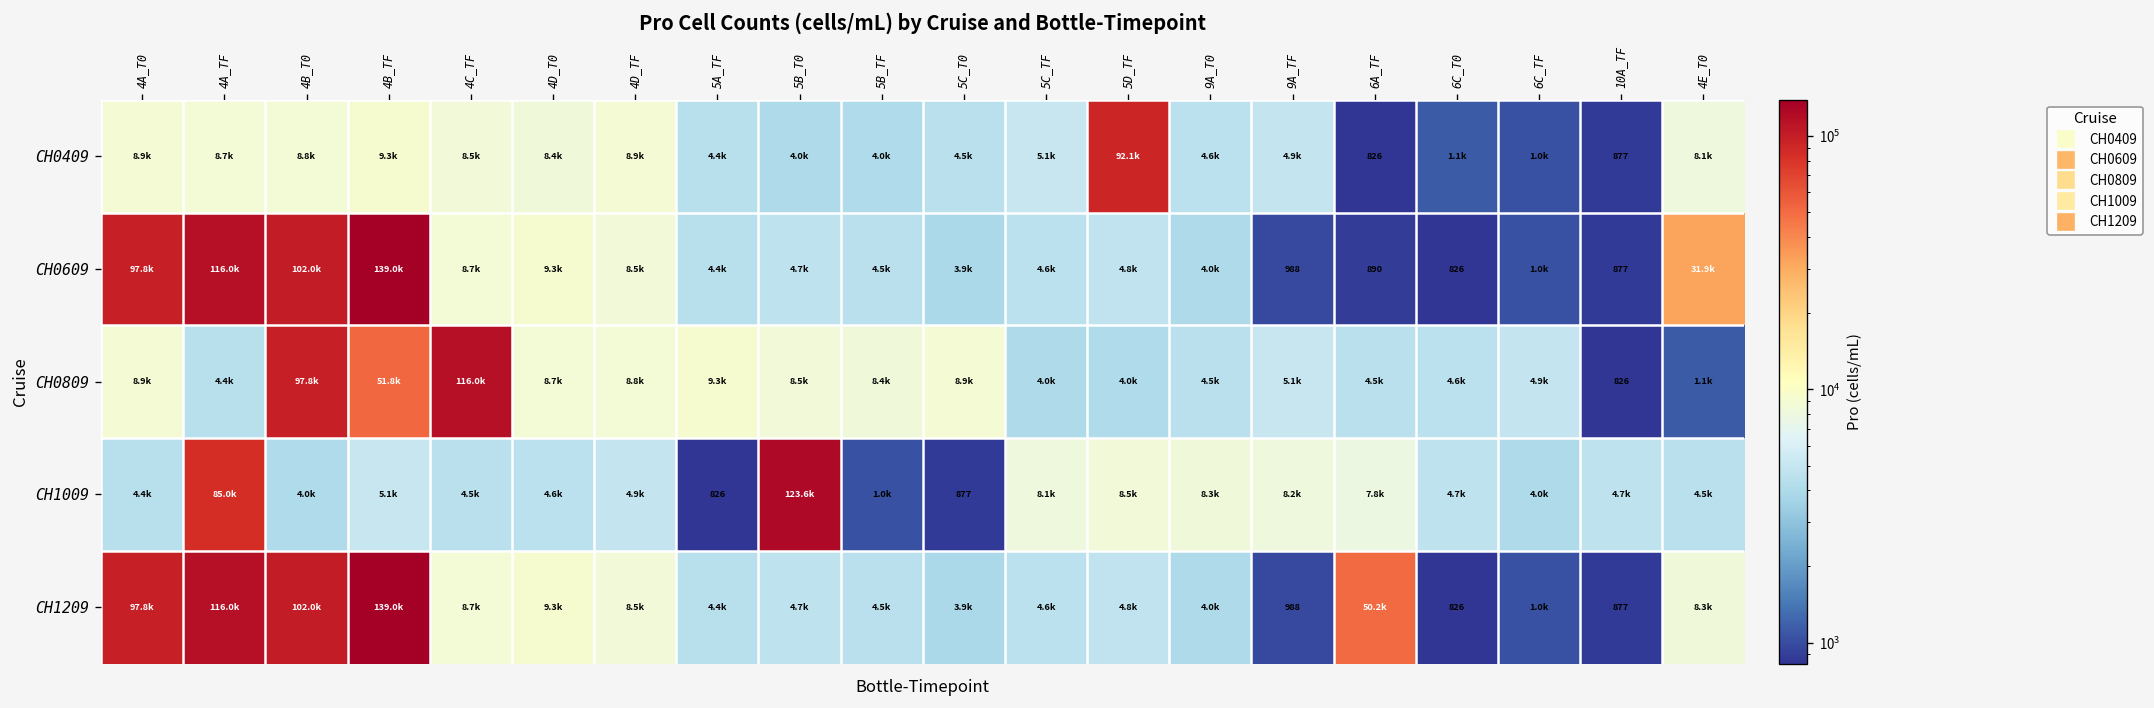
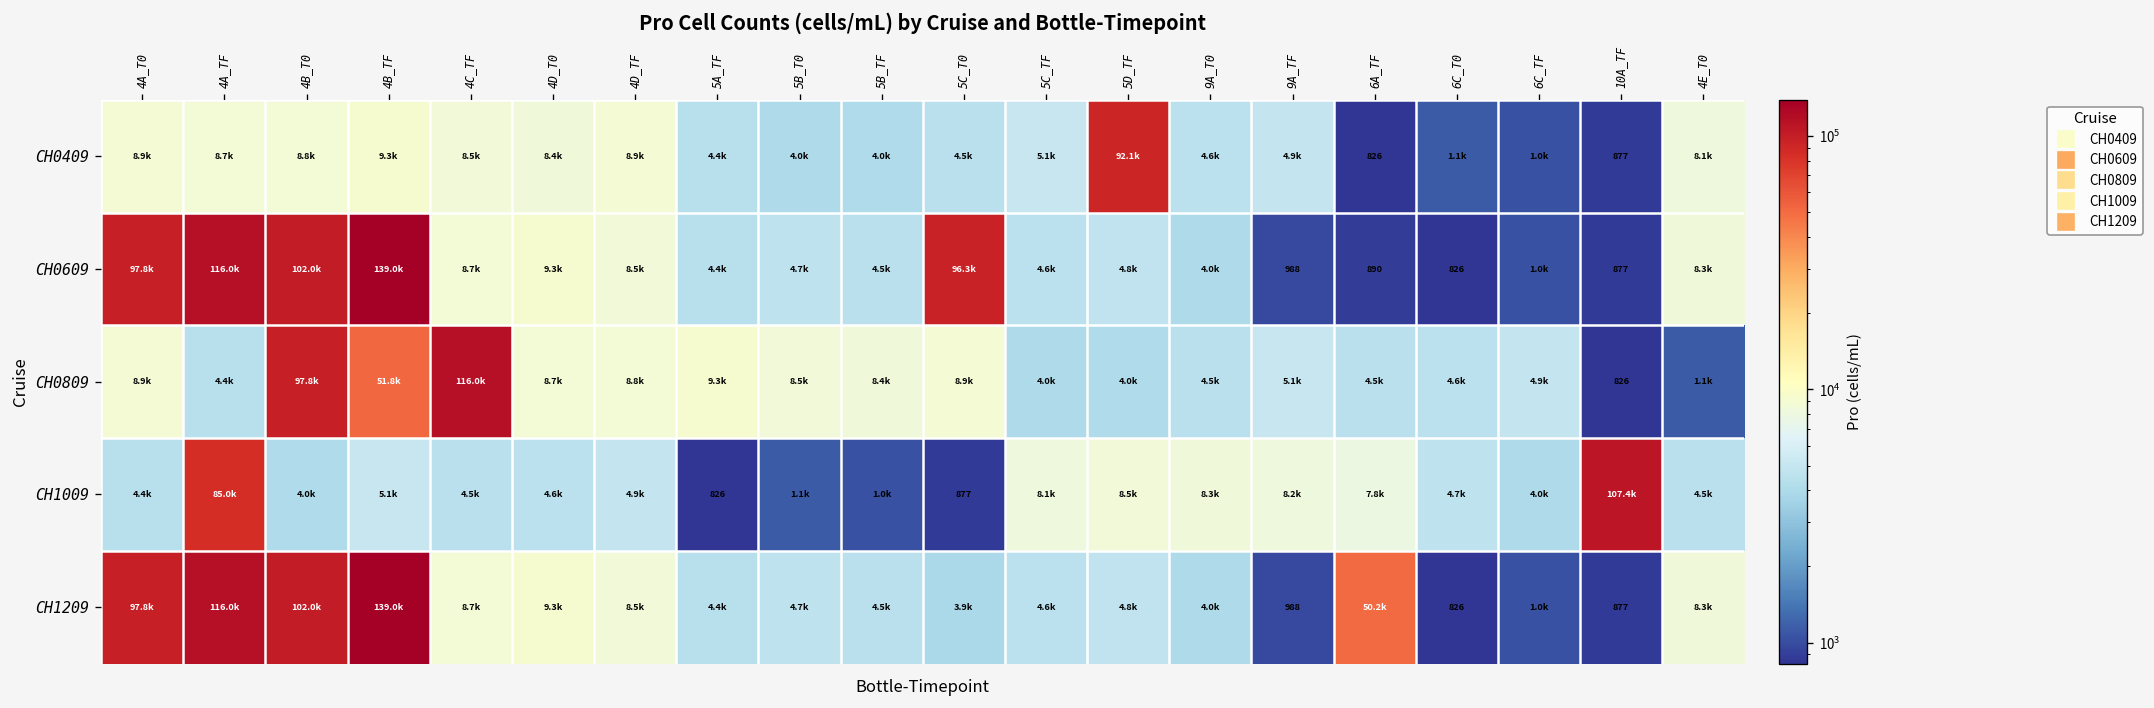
  {
    "CH0409": {
      "4A_T0": "8.9k",
      "4A_TF": "8.7k",
      "4B_T0": "8.8k",
      "4B_TF": "9.3k",
      "4C_TF": "8.5k",
      "4D_T0": "8.4k",
      "4D_TF": "8.9k",
      "5A_TF": "4.4k",
      "5B_T0": "4.0k",
      "5B_TF": "4.0k",
      "5C_T0": "4.5k",
      "5C_TF": "5.1k",
      "5D_TF": "92.1k",
      "9A_T0": "4.6k",
      "9A_TF": "4.9k",
      "6A_TF": "826",
      "6C_T0": "1.1k",
      "6C_TF": "1.0k",
      "10A_TF": "877",
      "4E_T0": "8.1k"
    },
    "CH0609": {
      "4A_T0": "97.8k",
      "4A_TF": "116.0k",
      "4B_T0": "102.0k",
      "4B_TF": "139.0k",
      "4C_TF": "8.7k",
      "4D_T0": "9.3k",
      "4D_TF": "8.5k",
      "5A_TF": "4.4k",
      "5B_T0": "4.7k",
      "5B_TF": "4.5k",
-     "5C_T0": "3.9k",
+     "5C_T0": "96.3k",
      "5C_TF": "4.6k",
      "5D_TF": "4.8k",
      "9A_T0": "4.0k",
      "9A_TF": "988",
      "6A_TF": "890",
      "6C_T0": "826",
      "6C_TF": "1.0k",
      "10A_TF": "877",
-     "4E_T0": "31.9k"
+     "4E_T0": "8.3k"
    },
    "CH0809": {
      "4A_T0": "8.9k",
      "4A_TF": "4.4k",
      "4B_T0": "97.8k",
      "4B_TF": "51.8k",
      "4C_TF": "116.0k",
      "4D_T0": "8.7k",
      "4D_TF": "8.8k",
      "5A_TF": "9.3k",
      "5B_T0": "8.5k",
      "5B_TF": "8.4k",
      "5C_T0": "8.9k",
      "5C_TF": "4.0k",
      "5D_TF": "4.0k",
      "9A_T0": "4.5k",
      "9A_TF": "5.1k",
      "6A_TF": "4.5k",
      "6C_T0": "4.6k",
      "6C_TF": "4.9k",
      "10A_TF": "826",
      "4E_T0": "1.1k"
    },
    "CH1009": {
      "4A_T0": "4.4k",
      "4A_TF": "85.0k",
      "4B_T0": "4.0k",
      "4B_TF": "5.1k",
      "4C_TF": "4.5k",
      "4D_T0": "4.6k",
      "4D_TF": "4.9k",
      "5A_TF": "826",
-     "5B_T0": "123.6k",
+     "5B_T0": "1.1k",
      "5B_TF": "1.0k",
      "5C_T0": "877",
      "5C_TF": "8.1k",
      "5D_TF": "8.5k",
      "9A_T0": "8.3k",
      "9A_TF": "8.2k",
      "6A_TF": "7.8k",
      "6C_T0": "4.7k",
      "6C_TF": "4.0k",
-     "10A_TF": "4.7k",
+     "10A_TF": "107.4k",
      "4E_T0": "4.5k"
    },
    "CH1209": {
      "4A_T0": "97.8k",
      "4A_TF": "116.0k",
      "4B_T0": "102.0k",
      "4B_TF": "139.0k",
      "4C_TF": "8.7k",
      "4D_T0": "9.3k",
      "4D_TF": "8.5k",
      "5A_TF": "4.4k",
      "5B_T0": "4.7k",
      "5B_TF": "4.5k",
      "5C_T0": "3.9k",
      "5C_TF": "4.6k",
      "5D_TF": "4.8k",
      "9A_T0": "4.0k",
      "9A_TF": "988",
      "6A_TF": "50.2k",
      "6C_T0": "826",
      "6C_TF": "1.0k",
      "10A_TF": "877",
      "4E_T0": "8.3k"
    }
  }
